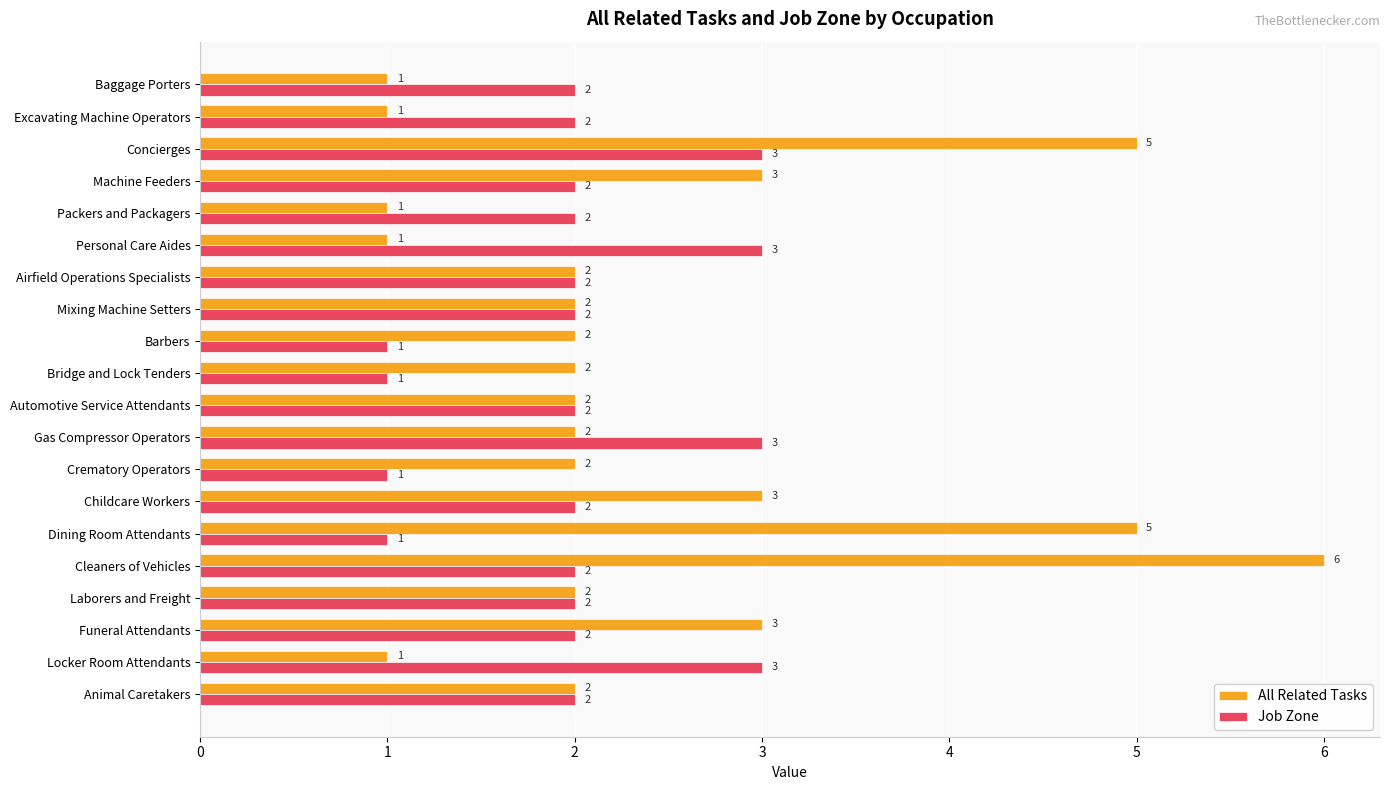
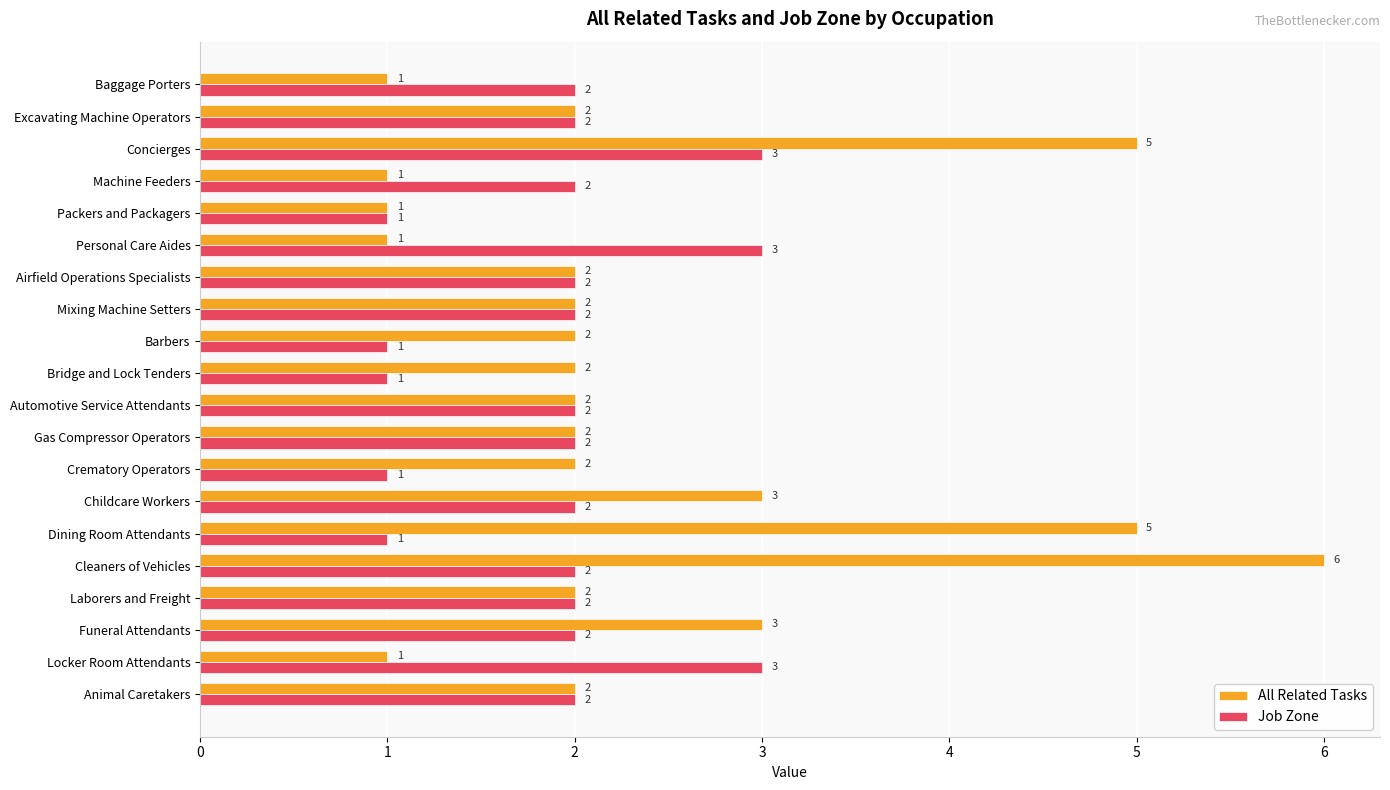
  {
    "All Related Tasks": {
      "Baggage Porters": 1,
-     "Excavating Machine Operators": 1,
+     "Excavating Machine Operators": 2,
      "Concierges": 5,
-     "Machine Feeders": 3,
+     "Machine Feeders": 1,
      "Packers and Packagers": 1,
      "Personal Care Aides": 1,
      "Airfield Operations Specialists": 2,
      "Mixing Machine Setters": 2,
      "Barbers": 2,
      "Bridge and Lock Tenders": 2,
      "Automotive Service Attendants": 2,
      "Gas Compressor Operators": 2,
      "Crematory Operators": 2,
      "Childcare Workers": 3,
      "Dining Room Attendants": 5,
      "Cleaners of Vehicles": 6,
      "Laborers and Freight": 2,
      "Funeral Attendants": 3,
      "Locker Room Attendants": 1,
      "Animal Caretakers": 2
    },
    "Job Zone": {
      "Baggage Porters": 2,
      "Excavating Machine Operators": 2,
      "Concierges": 3,
      "Machine Feeders": 2,
-     "Packers and Packagers": 2,
+     "Packers and Packagers": 1,
      "Personal Care Aides": 3,
      "Airfield Operations Specialists": 2,
      "Mixing Machine Setters": 2,
      "Barbers": 1,
      "Bridge and Lock Tenders": 1,
      "Automotive Service Attendants": 2,
-     "Gas Compressor Operators": 3,
+     "Gas Compressor Operators": 2,
      "Crematory Operators": 1,
      "Childcare Workers": 2,
      "Dining Room Attendants": 1,
      "Cleaners of Vehicles": 2,
      "Laborers and Freight": 2,
      "Funeral Attendants": 2,
      "Locker Room Attendants": 3,
      "Animal Caretakers": 2
    }
  }
